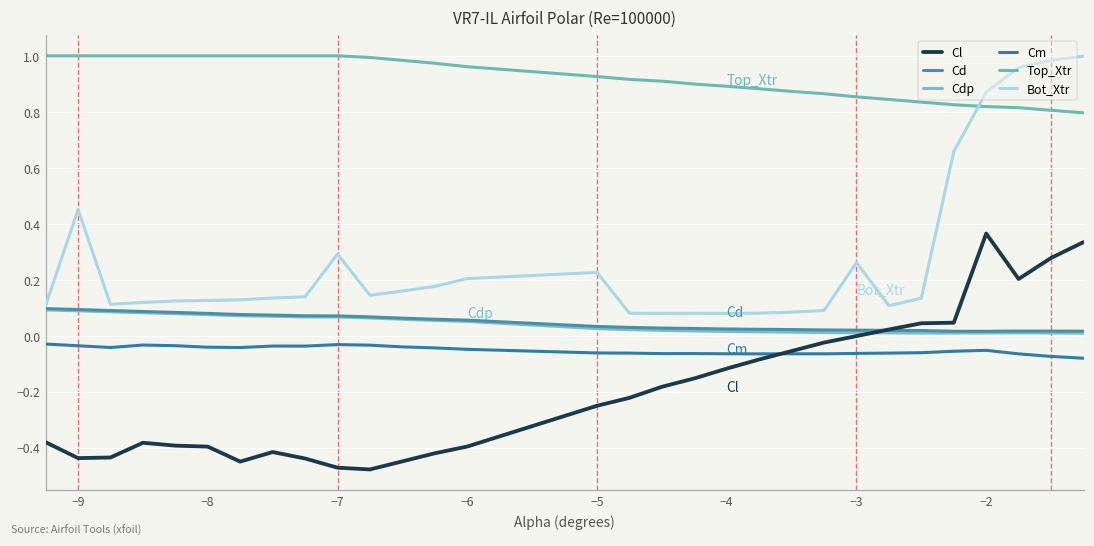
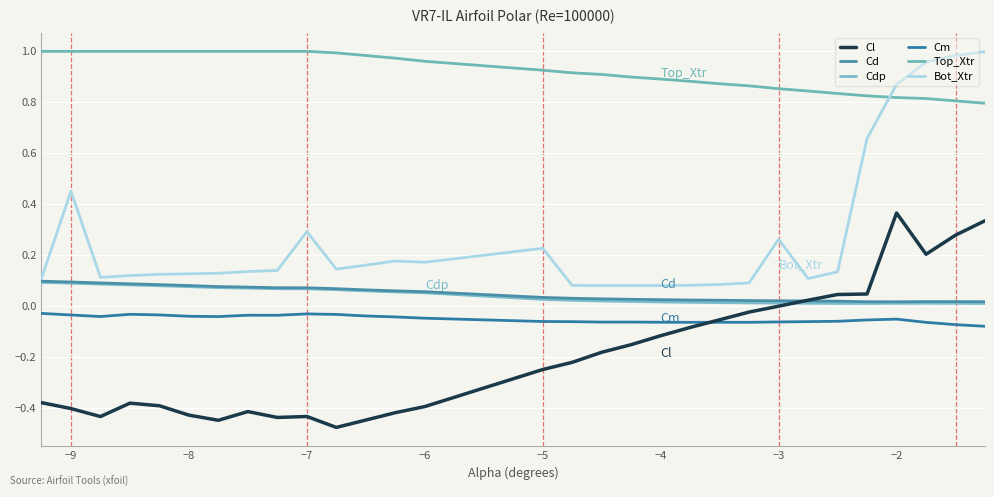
  {
    "Cl": {
-     "−9": -0.44,
-     "−8": -0.40,
-     "−7": -0.47,
+     "−9": -0.40,
+     "−8": -0.43,
+     "−7": -0.44,
      "−6": -0.40,
      "−5": -0.25,
      "−4": -0.12,
      "−3": 0.00,
      "−2": 0.36
    },
    "Bot_Xtr": {
      "−9": 0.45,
      "−8": 0.13,
      "−7": 0.29,
-     "−6": 0.20,
+     "−6": 0.17,
      "−5": 0.23,
      "−4": 0.08,
      "−3": 0.26
    }
  }
